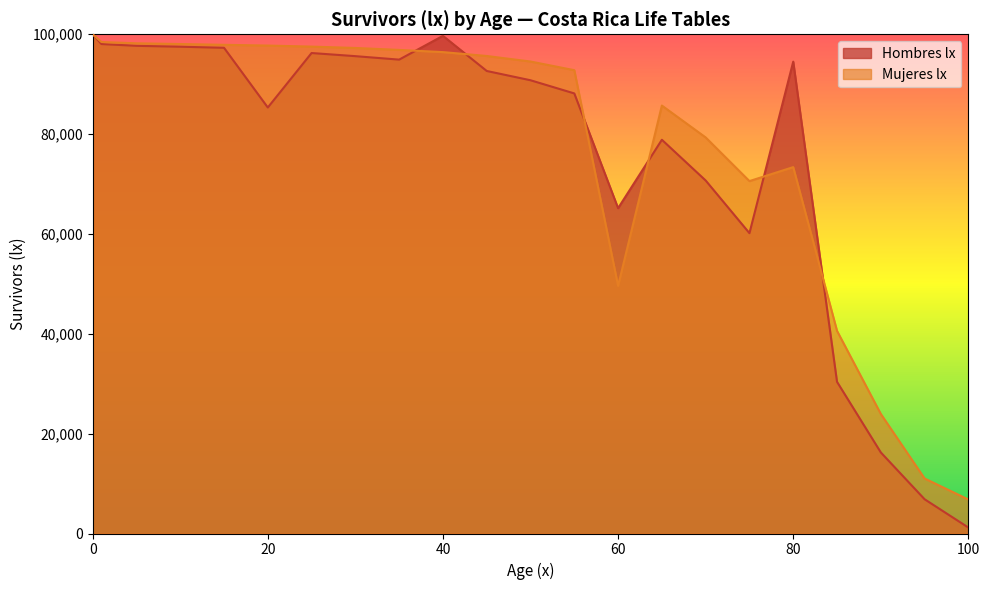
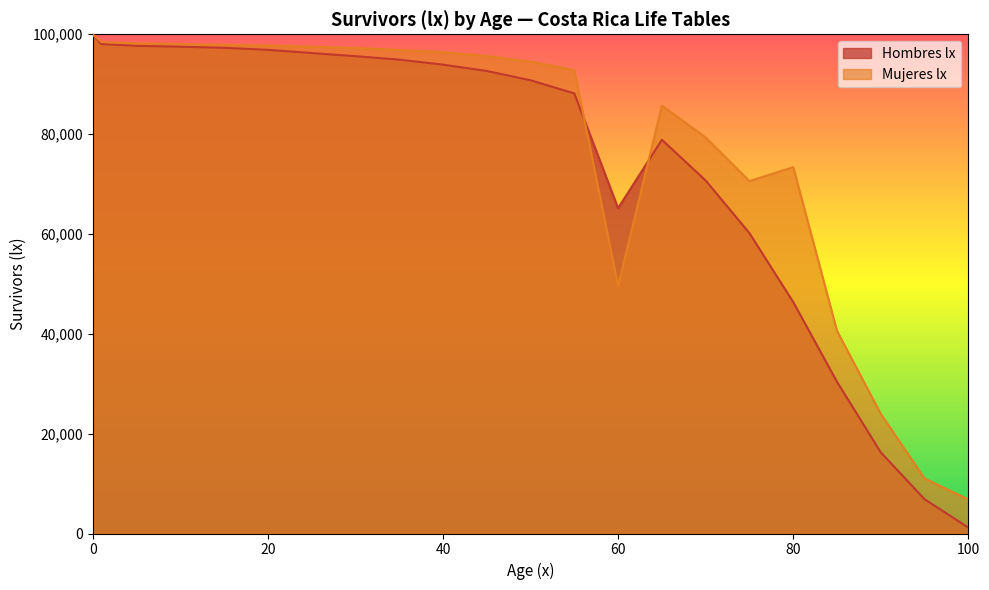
  {
    "Hombres lx": {
-     "20": "85,000",
-     "40": "100,000",
+     "20": "97,000",
+     "40": "94,000",
      "60": "65,000",
-     "80": "95,000",
+     "80": "46,000",
      "100": "1,000"
    },
    "Mujeres lx": {
      "20": "98,000",
      "40": "96,000",
      "60": "50,000",
      "80": "73,000",
      "100": "7,000"
    }
  }
